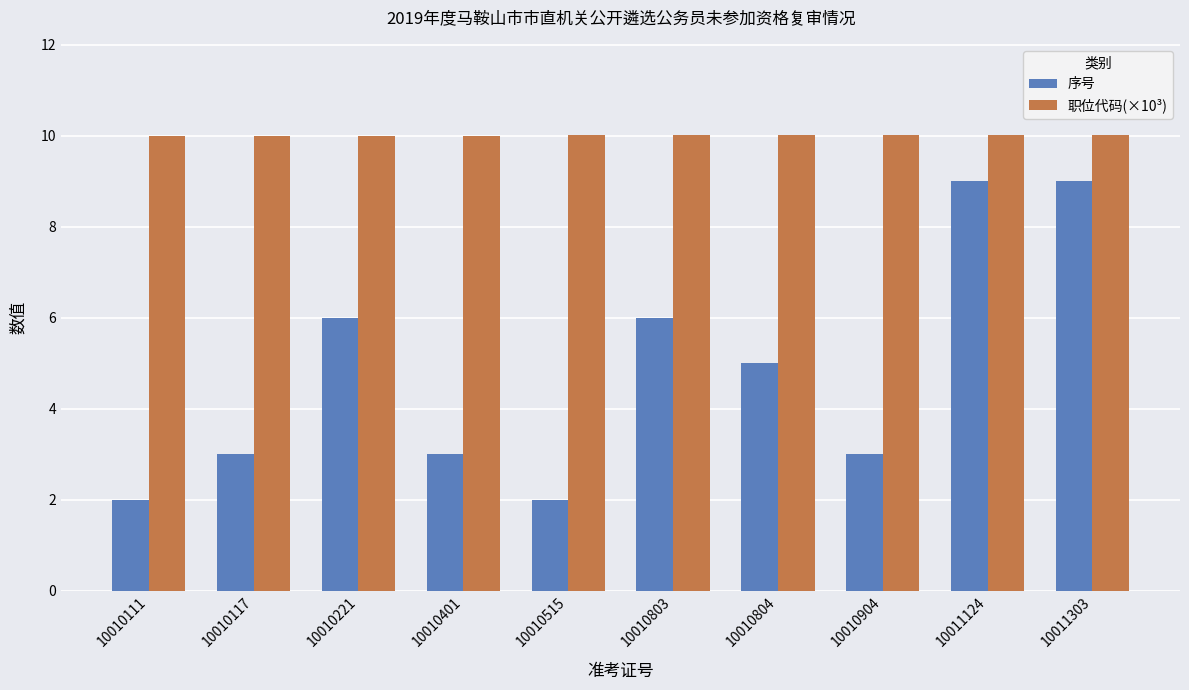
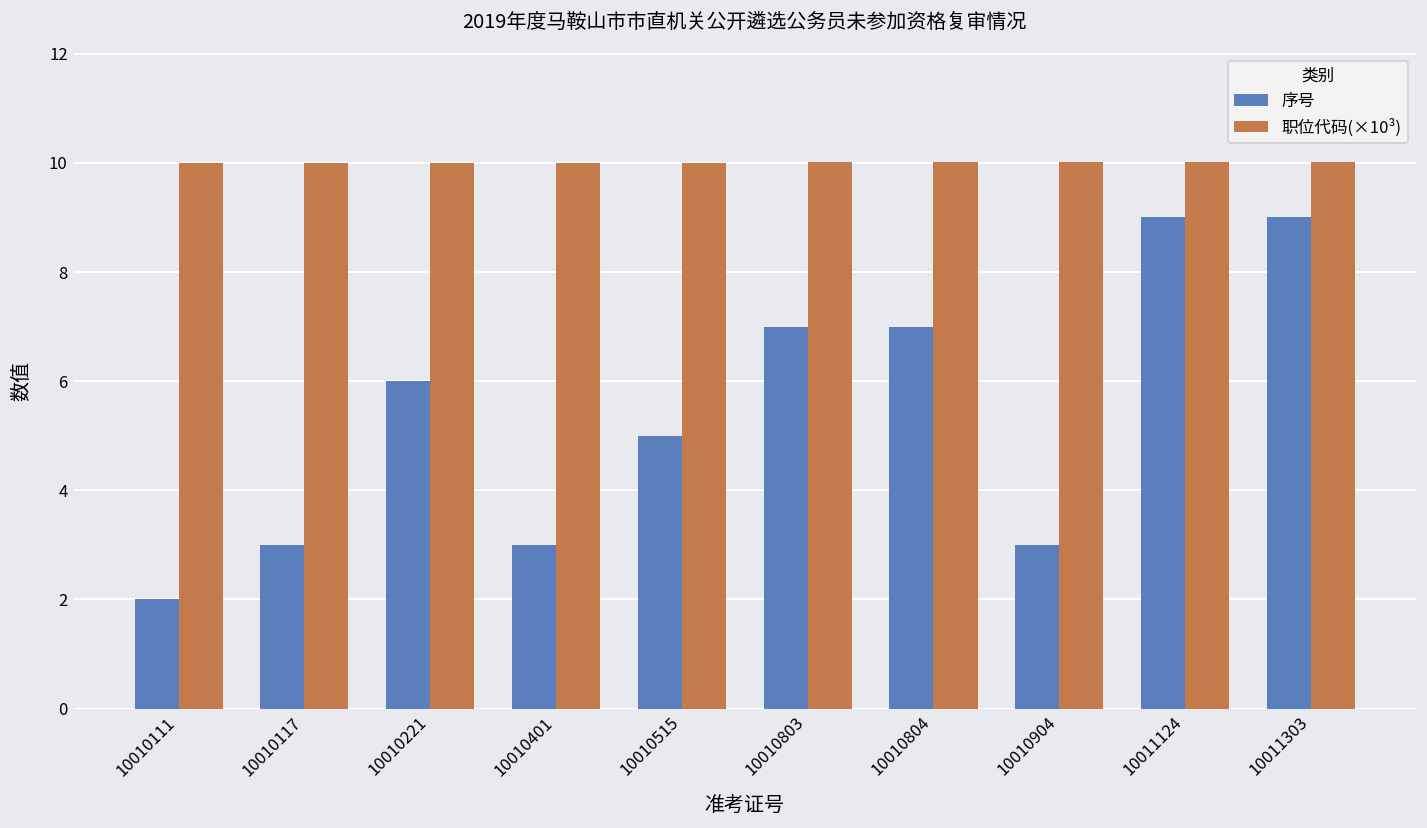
  {
    "序号": {
      "10010111": 2,
      "10010117": 3,
      "10010221": 6,
      "10010401": 3,
-     "10010515": 2,
-     "10010803": 6,
-     "10010804": 5,
+     "10010515": 5,
+     "10010803": 7,
+     "10010804": 7,
      "10010904": 3,
      "10011124": 9,
      "10011303": 9
    },
    "职位代码(×10³)": {
      "10010111": 10,
      "10010117": 10,
      "10010221": 10,
      "10010401": 10,
      "10010515": 10,
      "10010803": 10,
      "10010804": 10,
      "10010904": 10,
      "10011124": 10,
      "10011303": 10
    }
  }
